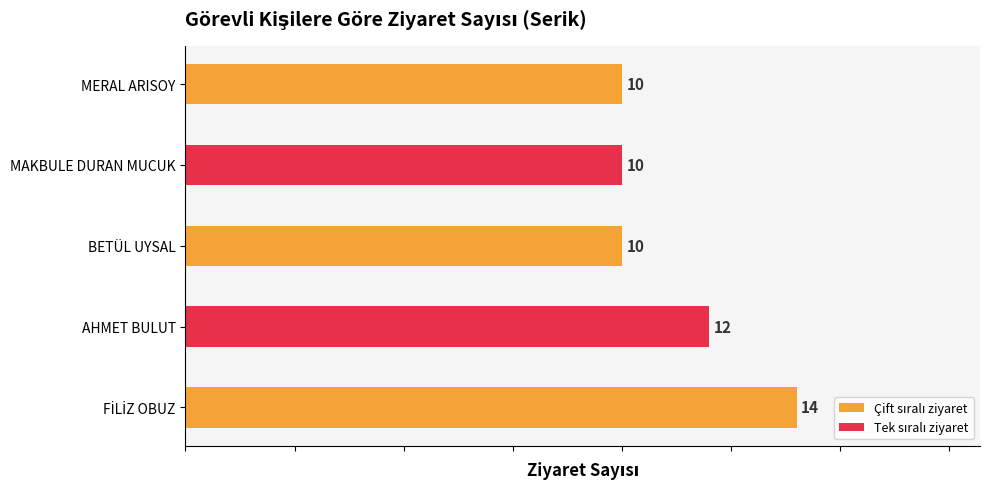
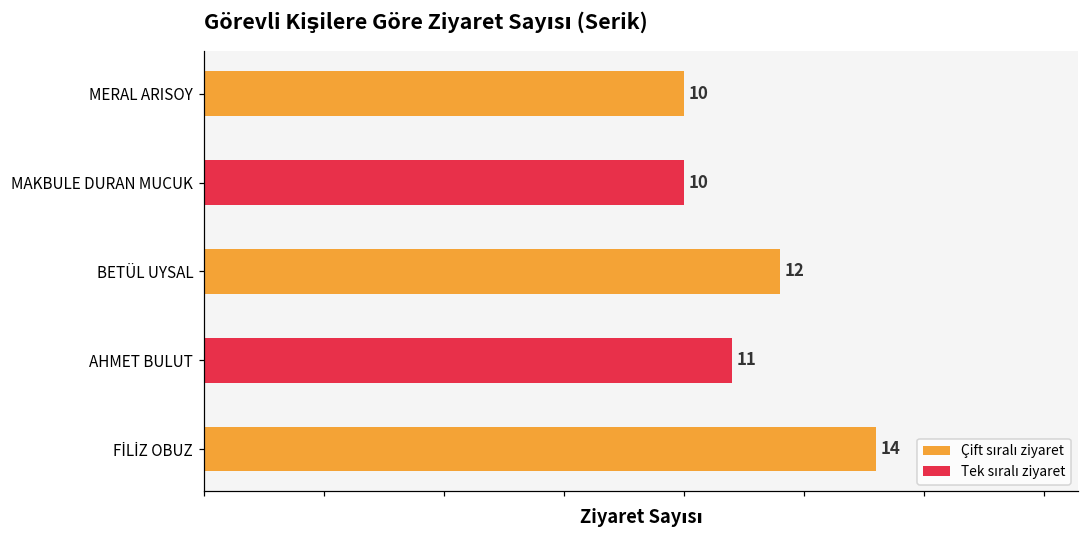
  {
    "MERAL ARISOY": 10,
    "MAKBULE DURAN MUCUK": 10,
-   "BETÜL UYSAL": 10,
-   "AHMET BULUT": 12,
+   "BETÜL UYSAL": 12,
+   "AHMET BULUT": 11,
    "FİLİZ OBUZ": 14
  }
